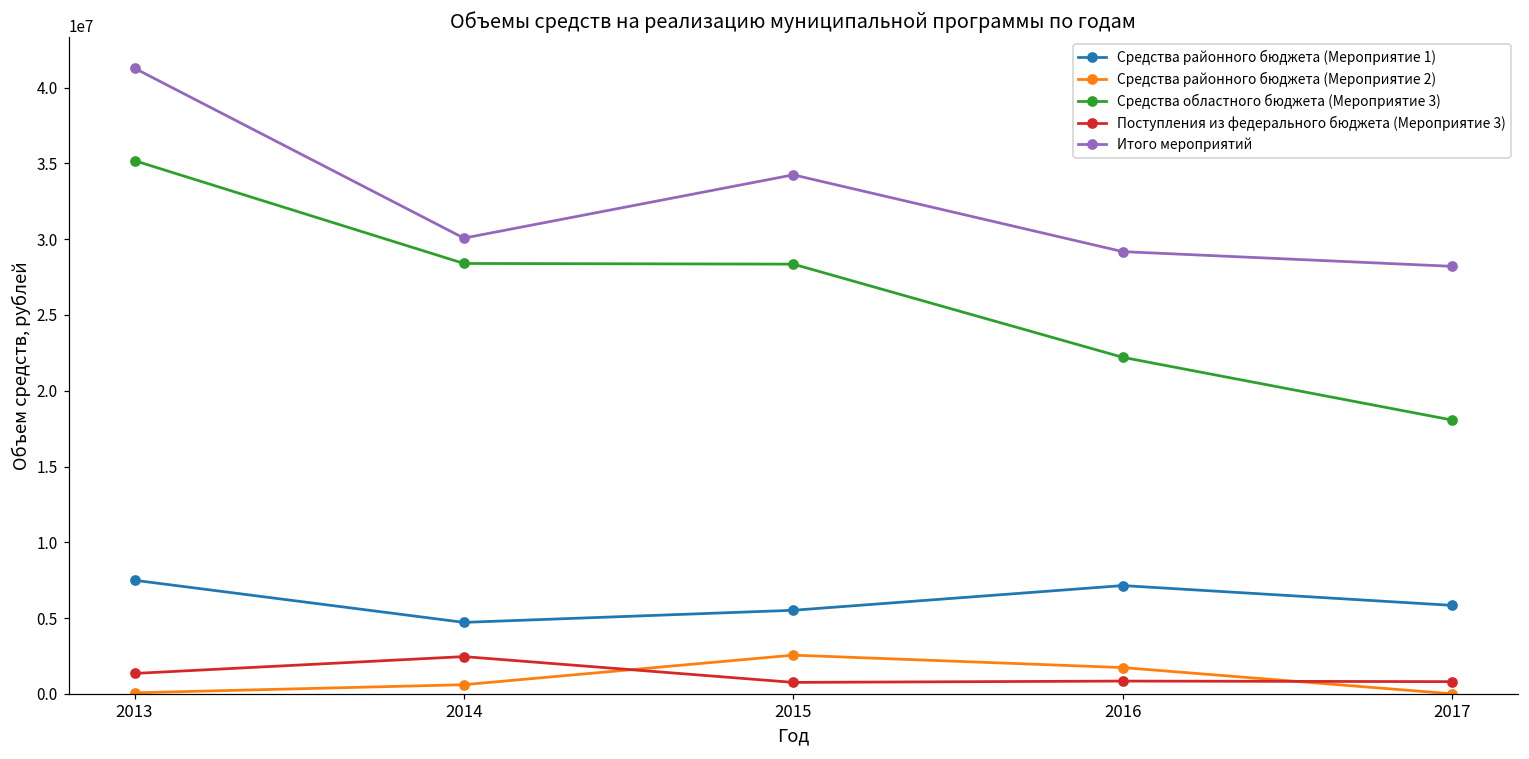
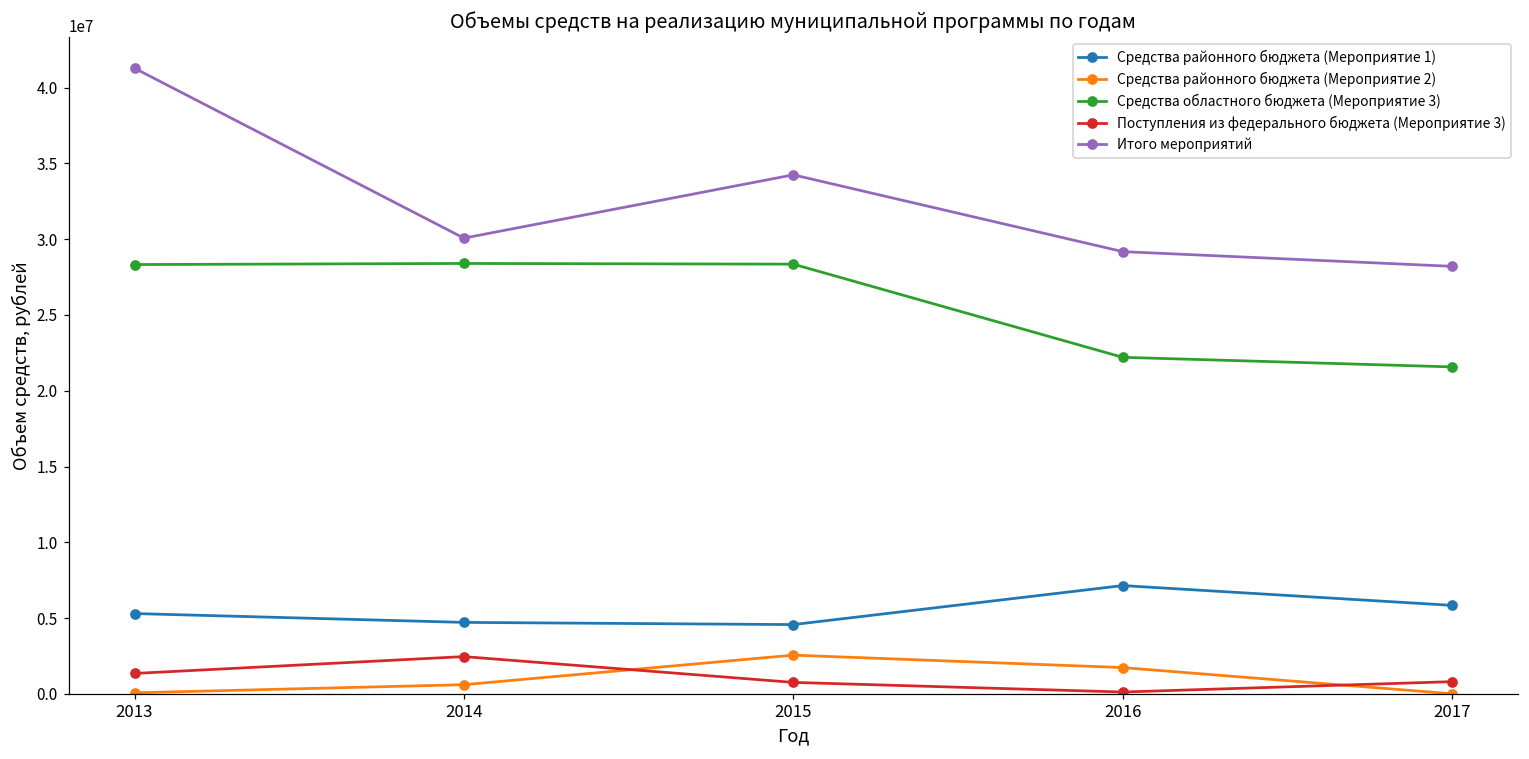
  {
    "Средства районного бюджета (Мероприятие 1)": {
-     "2013": 7500000,
+     "2013": 5300000,
      "2014": 4700000,
-     "2015": 5500000,
+     "2015": 4600000,
      "2016": 7100000,
      "2017": 5800000
    },
    "Средства районного бюджета (Мероприятие 2)": {
      "2013": 100000,
      "2014": 600000,
      "2015": 2600000,
      "2016": 1700000,
      "2017": 0
    },
    "Средства областного бюджета (Мероприятие 3)": {
-     "2013": 35200000,
+     "2013": 28300000,
      "2014": 28400000,
      "2015": 28400000,
      "2016": 22200000,
-     "2017": 18100000
+     "2017": 21600000
    },
    "Поступления из федерального бюджета (Мероприятие 3)": {
      "2013": 1300000,
      "2014": 2500000,
      "2015": 800000,
-     "2016": 800000,
+     "2016": 100000,
      "2017": 800000
    },
    "Итого мероприятий": {
      "2013": 41300000,
      "2014": 30100000,
      "2015": 34200000,
      "2016": 29200000,
      "2017": 28200000
    }
  }
